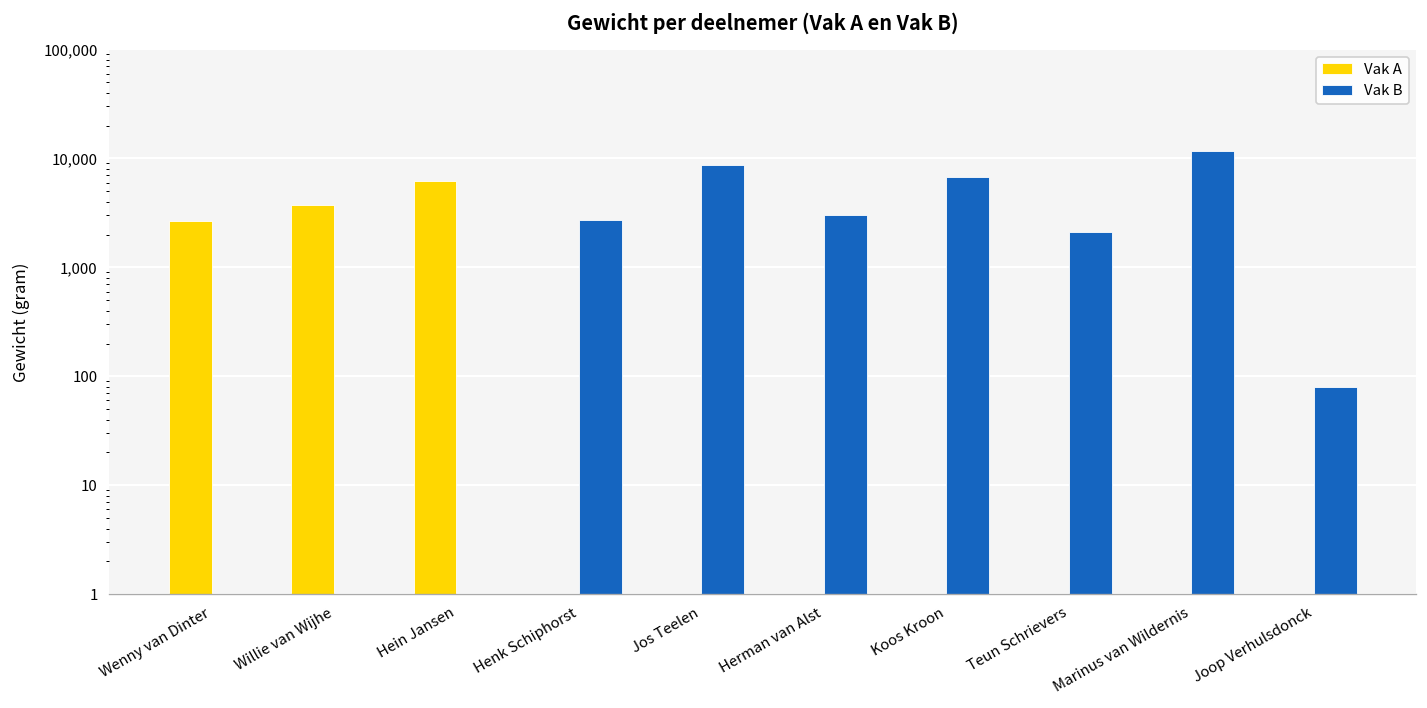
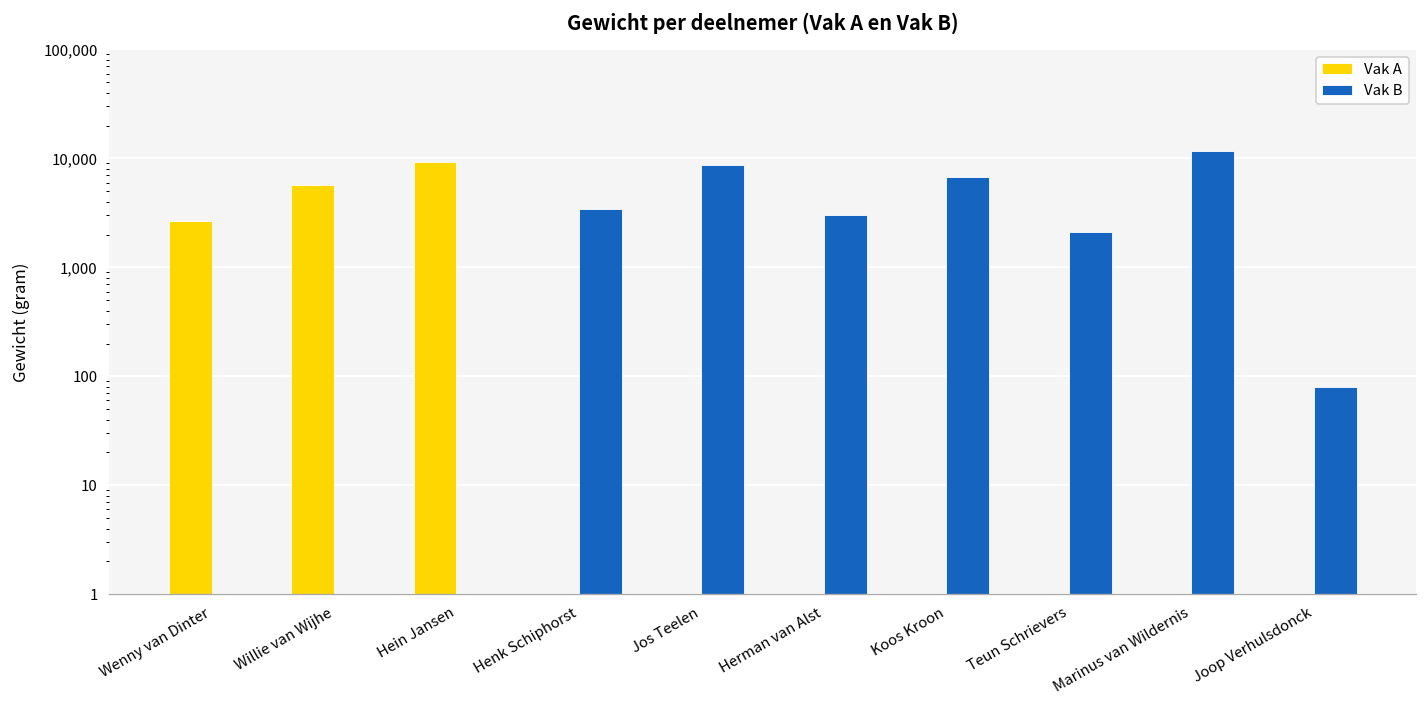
  {
    "Vak A": {
      "Wenny van Dinter": "2,700",
-     "Willie van Wijhe": "3,800",
-     "Hein Jansen": "6,000"
+     "Willie van Wijhe": "6,000",
+     "Hein Jansen": "9,000"
    },
    "Vak B": {
-     "Henk Schiphorst": "2,700",
+     "Henk Schiphorst": "3,500",
      "Jos Teelen": "9,000",
      "Herman van Alst": "3,000",
      "Koos Kroon": "7,000",
      "Teun Schrievers": "2,100",
      "Marinus van Wildernis": "12,000",
      "Joop Verhulsdonck": "80"
    }
  }
